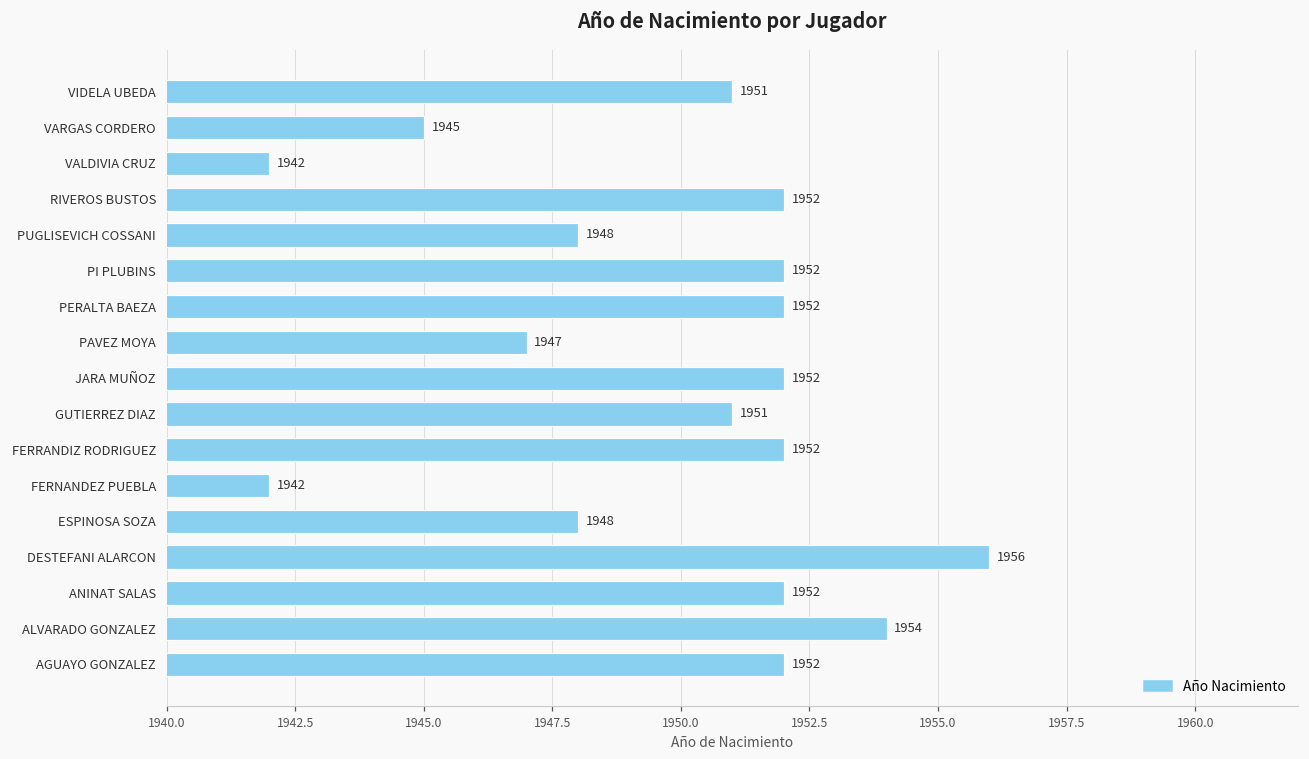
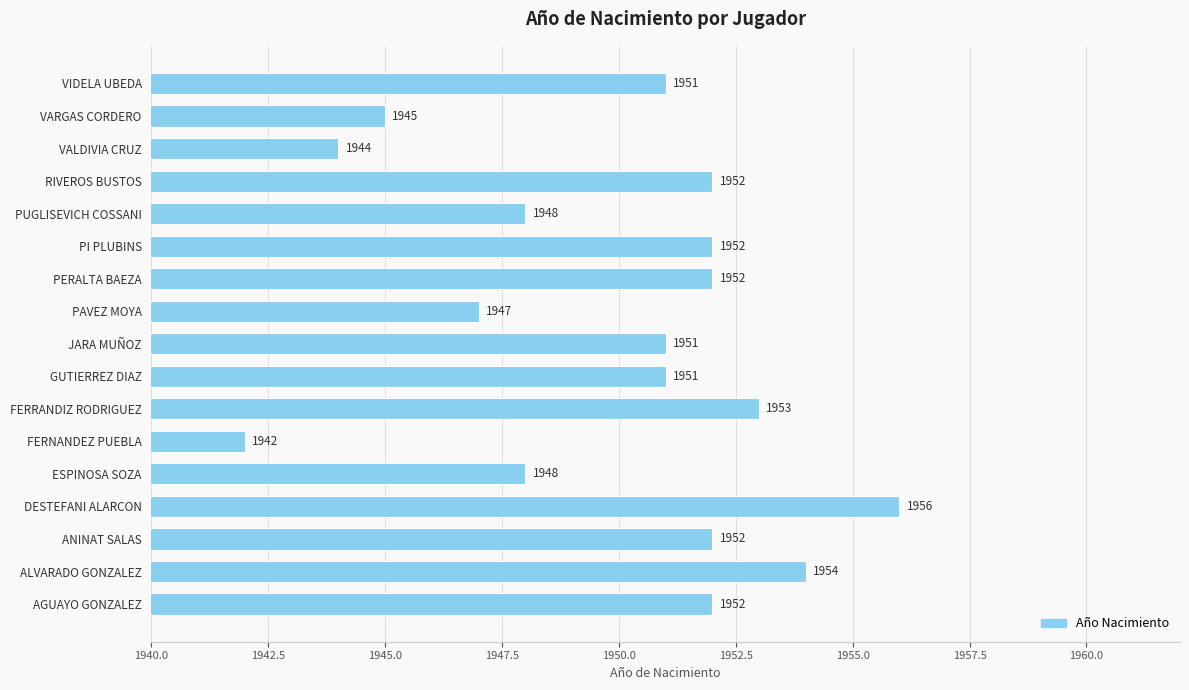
  {
    "VIDELA UBEDA": 1951,
    "VARGAS CORDERO": 1945,
-   "VALDIVIA CRUZ": 1942,
+   "VALDIVIA CRUZ": 1944,
    "RIVEROS BUSTOS": 1952,
    "PUGLISEVICH COSSANI": 1948,
    "PI PLUBINS": 1952,
    "PERALTA BAEZA": 1952,
    "PAVEZ MOYA": 1947,
-   "JARA MUÑOZ": 1952,
+   "JARA MUÑOZ": 1951,
    "GUTIERREZ DIAZ": 1951,
-   "FERRANDIZ RODRIGUEZ": 1952,
+   "FERRANDIZ RODRIGUEZ": 1953,
    "FERNANDEZ PUEBLA": 1942,
    "ESPINOSA SOZA": 1948,
    "DESTEFANI ALARCON": 1956,
    "ANINAT SALAS": 1952,
    "ALVARADO GONZALEZ": 1954,
    "AGUAYO GONZALEZ": 1952
  }
